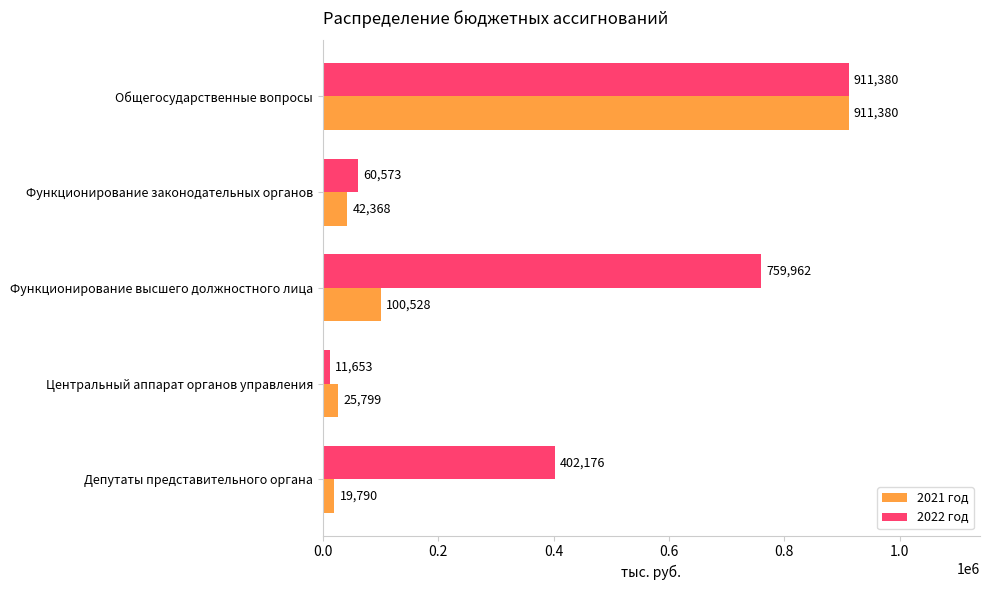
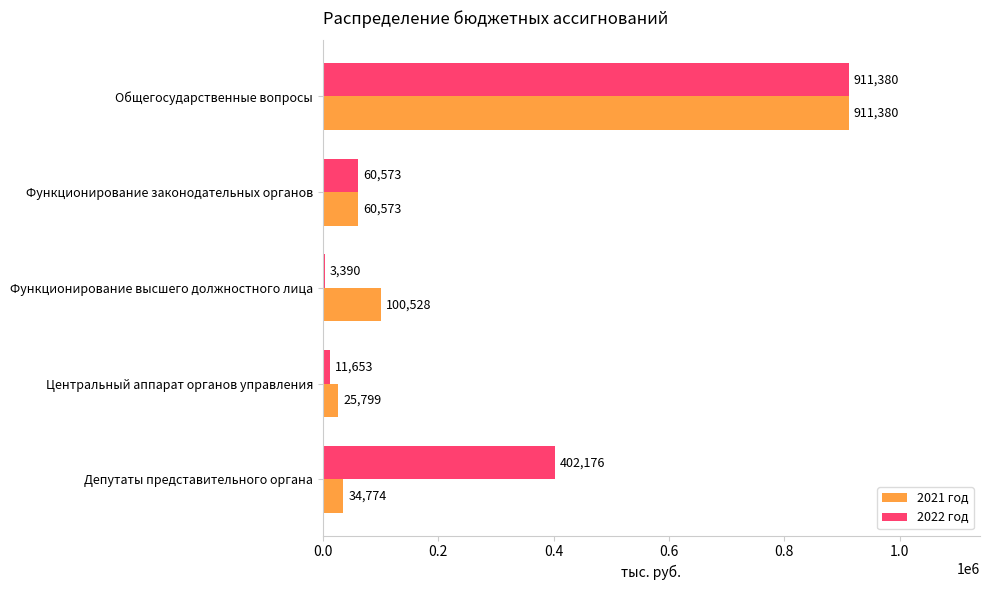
  {
    "2021 год": {
      "Общегосударственные вопросы": "911,380",
-     "Функционирование законодательных органов": "42,368",
+     "Функционирование законодательных органов": "60,573",
      "Функционирование высшего должностного лица": "100,528",
      "Центральный аппарат органов управления": "25,799",
-     "Депутаты представительного органа": "19,790"
+     "Депутаты представительного органа": "34,774"
    },
    "2022 год": {
      "Общегосударственные вопросы": "911,380",
      "Функционирование законодательных органов": "60,573",
-     "Функционирование высшего должностного лица": "759,962",
+     "Функционирование высшего должностного лица": "3,390",
      "Центральный аппарат органов управления": "11,653",
      "Депутаты представительного органа": "402,176"
    }
  }
